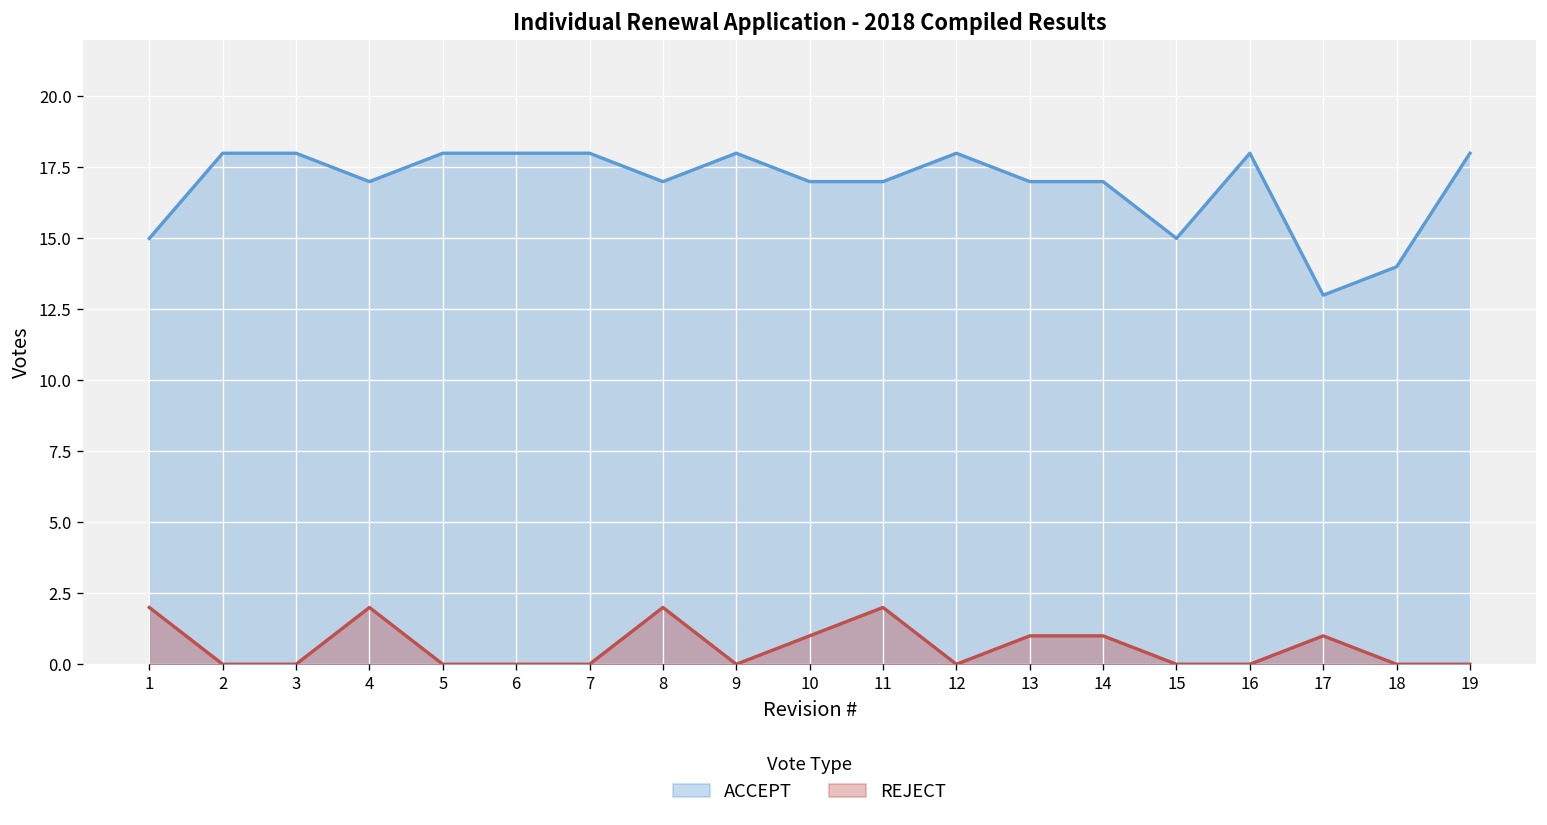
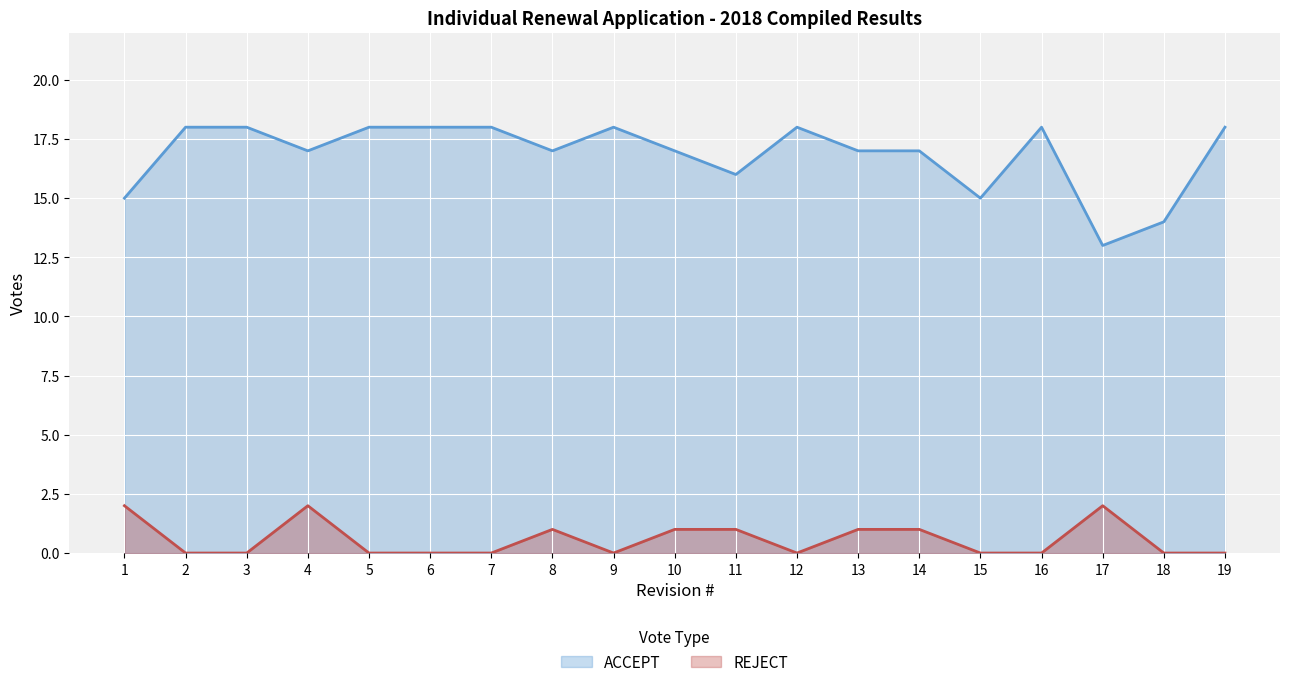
  {
    "ACCEPT": {
      "1": 15,
      "2": 18,
      "3": 18,
      "4": 17,
      "5": 18,
      "6": 18,
      "7": 18,
      "8": 17,
      "9": 18,
      "10": 17,
-     "11": 17,
+     "11": 16,
      "12": 18,
      "13": 17,
      "14": 17,
      "15": 15,
      "16": 18,
      "17": 13,
      "18": 14,
      "19": 18
    },
    "REJECT": {
      "1": 2,
      "2": 0,
      "3": 0,
      "4": 2,
      "5": 0,
      "6": 0,
      "7": 0,
-     "8": 2,
+     "8": 1,
      "9": 0,
      "10": 1,
-     "11": 2,
+     "11": 1,
      "12": 0,
      "13": 1,
      "14": 1,
      "15": 0,
      "16": 0,
-     "17": 1,
+     "17": 2,
      "18": 0,
      "19": 0
    }
  }
